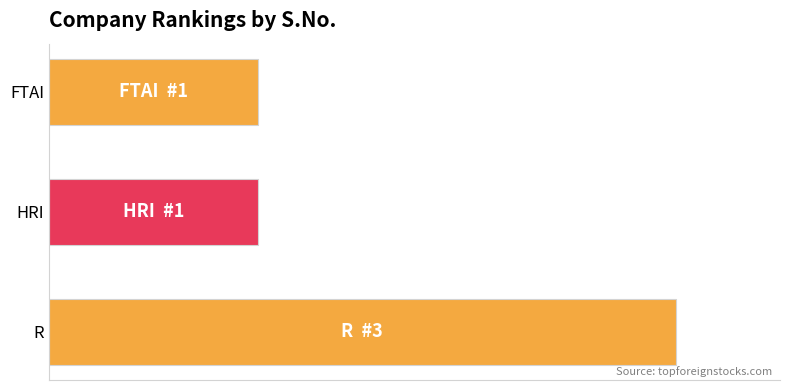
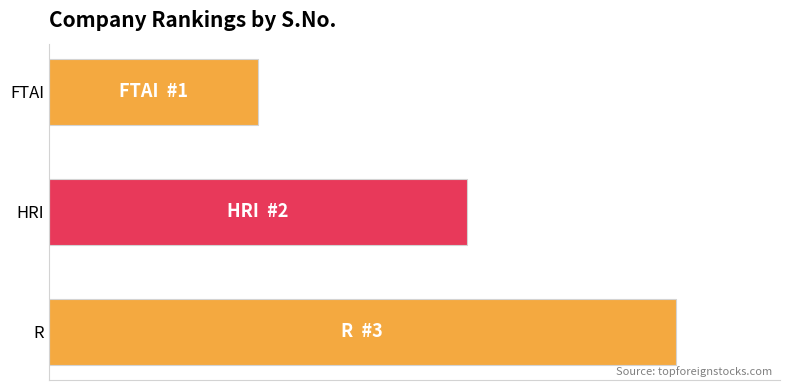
  {
    "FTAI": 1,
-   "HRI": 1,
+   "HRI": 2,
    "R": 3
  }
